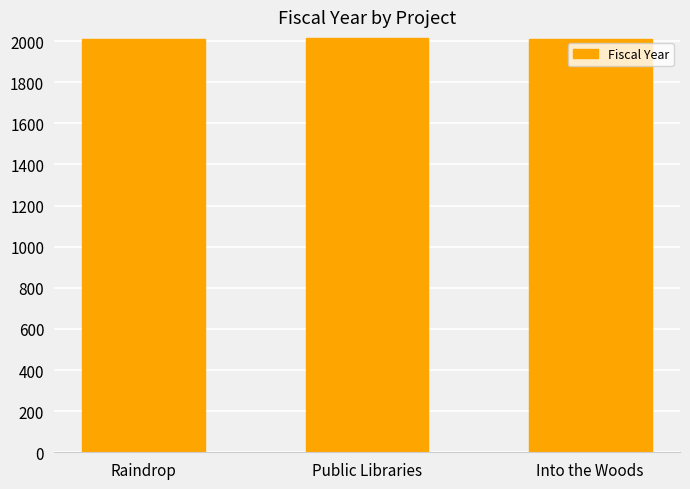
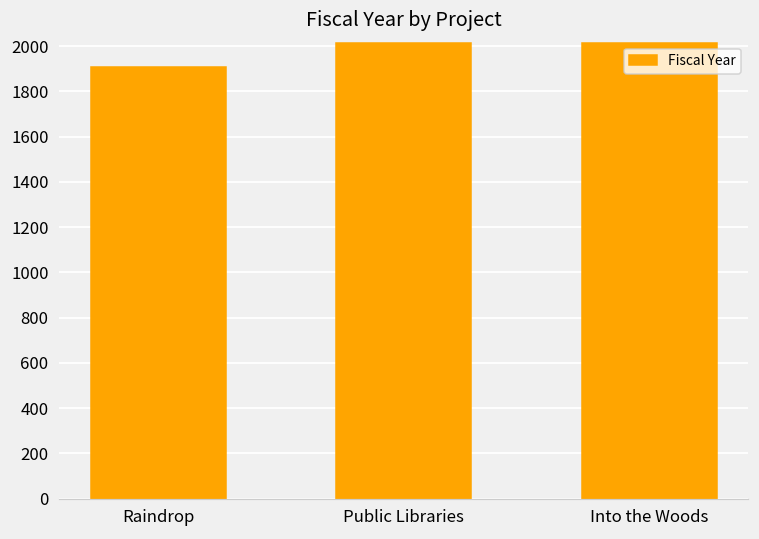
  {
-   "Raindrop": 2010,
+   "Raindrop": 1910,
    "Public Libraries": 2020,
    "Into the Woods": 2010
  }
